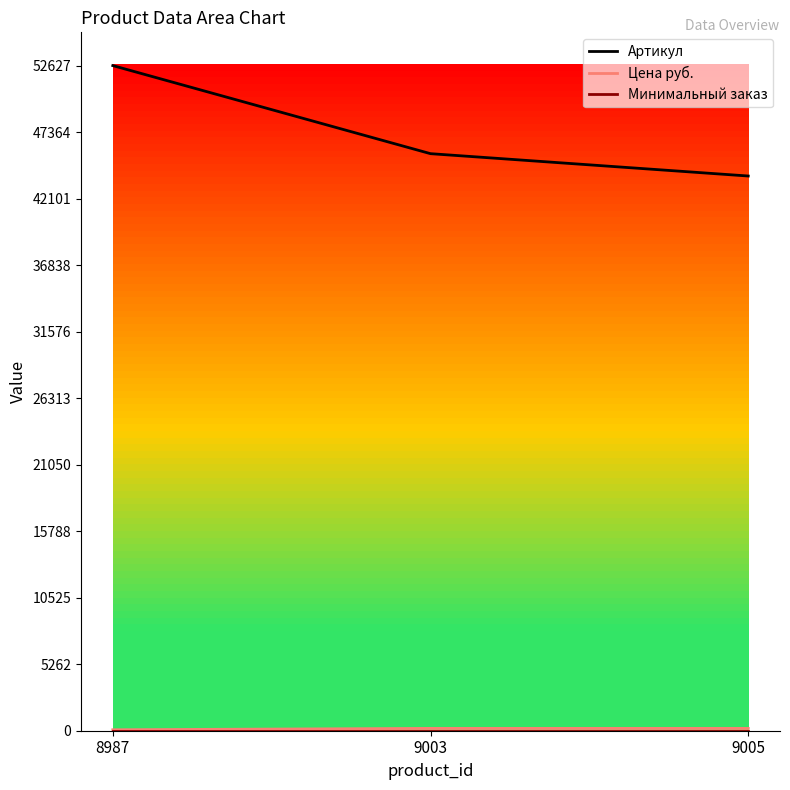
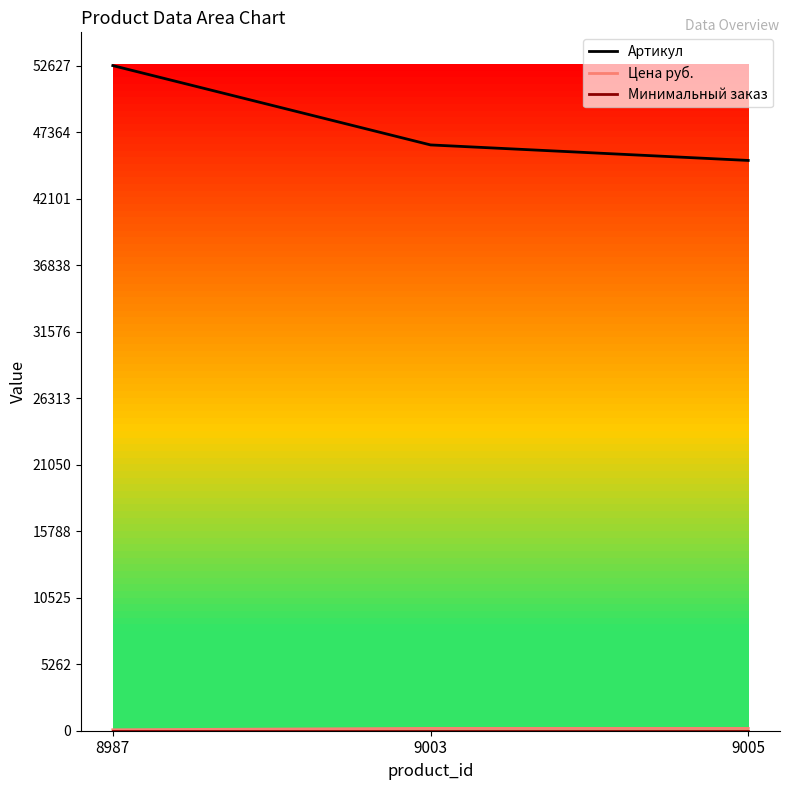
  {
    "Артикул": {
      "8987": 52600,
-     "9003": 45700,
-     "9005": 43900
+     "9003": 46400,
+     "9005": 45100
    }
  }
